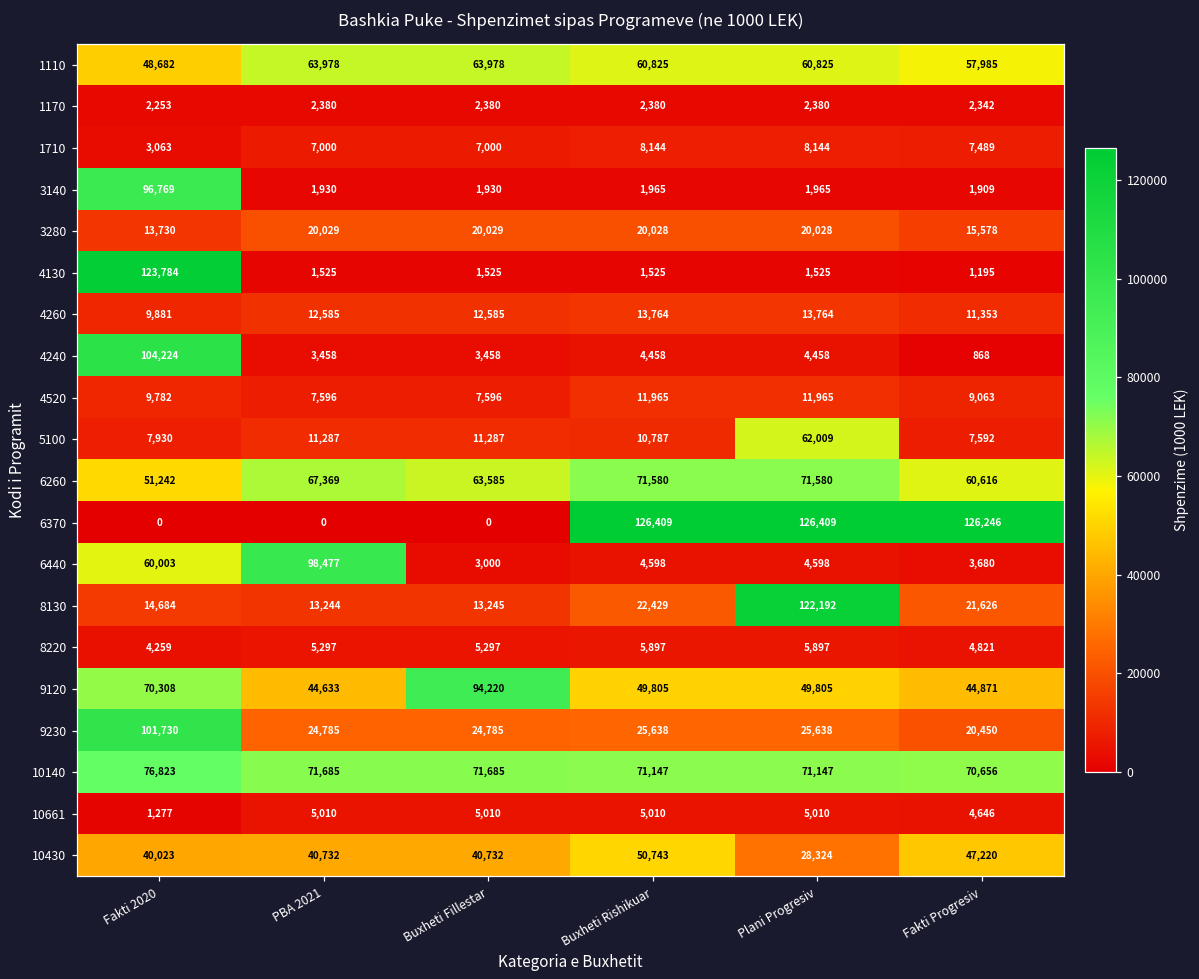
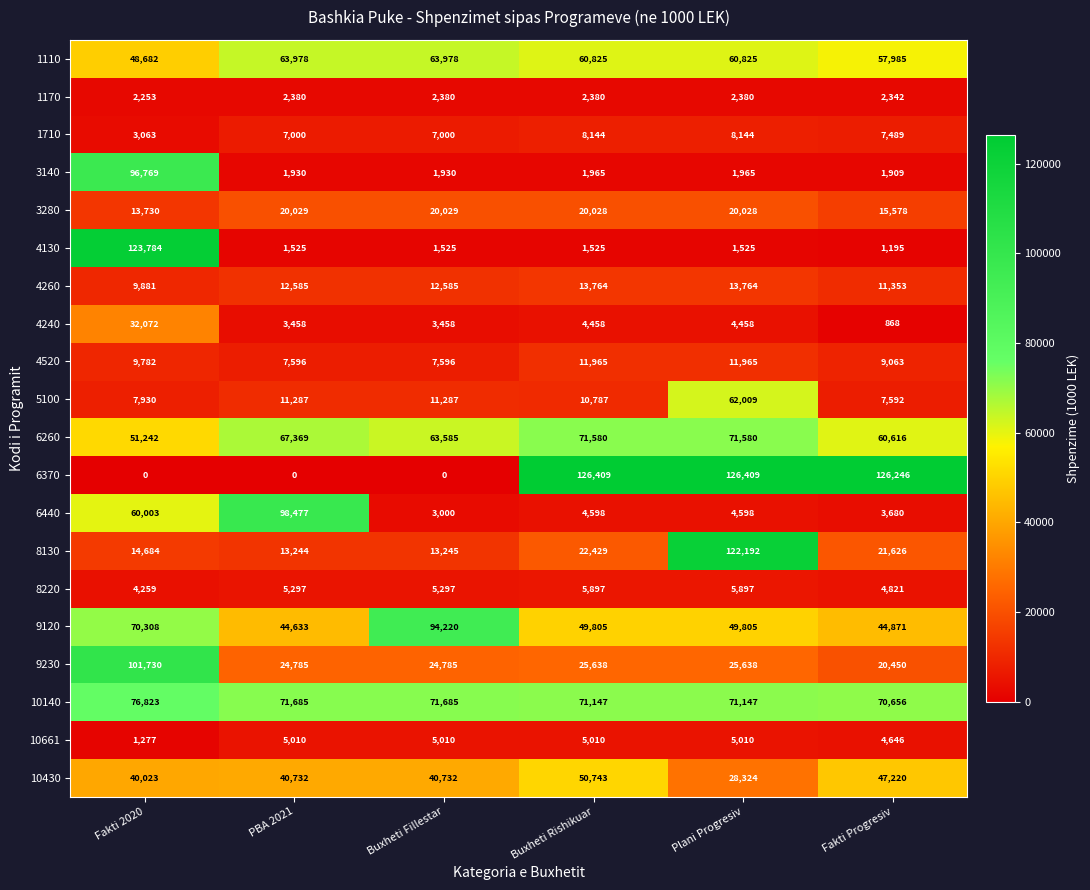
  {
    "1110": {
      "Fakti 2020": "48,682",
      "PBA 2021": "63,978",
      "Buxheti Fillestar": "63,978",
      "Buxheti Rishikuar": "60,825",
      "Plani Progresiv": "60,825",
      "Fakti Progresiv": "57,985"
    },
    "1170": {
      "Fakti 2020": "2,253",
      "PBA 2021": "2,380",
      "Buxheti Fillestar": "2,380",
      "Buxheti Rishikuar": "2,380",
      "Plani Progresiv": "2,380",
      "Fakti Progresiv": "2,342"
    },
    "1710": {
      "Fakti 2020": "3,063",
      "PBA 2021": "7,000",
      "Buxheti Fillestar": "7,000",
      "Buxheti Rishikuar": "8,144",
      "Plani Progresiv": "8,144",
      "Fakti Progresiv": "7,489"
    },
    "3140": {
      "Fakti 2020": "96,769",
      "PBA 2021": "1,930",
      "Buxheti Fillestar": "1,930",
      "Buxheti Rishikuar": "1,965",
      "Plani Progresiv": "1,965",
      "Fakti Progresiv": "1,909"
    },
    "3280": {
      "Fakti 2020": "13,730",
      "PBA 2021": "20,029",
      "Buxheti Fillestar": "20,029",
      "Buxheti Rishikuar": "20,028",
      "Plani Progresiv": "20,028",
      "Fakti Progresiv": "15,578"
    },
    "4130": {
      "Fakti 2020": "123,784",
      "PBA 2021": "1,525",
      "Buxheti Fillestar": "1,525",
      "Buxheti Rishikuar": "1,525",
      "Plani Progresiv": "1,525",
      "Fakti Progresiv": "1,195"
    },
    "4260": {
      "Fakti 2020": "9,881",
      "PBA 2021": "12,585",
      "Buxheti Fillestar": "12,585",
      "Buxheti Rishikuar": "13,764",
      "Plani Progresiv": "13,764",
      "Fakti Progresiv": "11,353"
    },
    "4240": {
-     "Fakti 2020": "104,224",
+     "Fakti 2020": "32,072",
      "PBA 2021": "3,458",
      "Buxheti Fillestar": "3,458",
      "Buxheti Rishikuar": "4,458",
      "Plani Progresiv": "4,458",
      "Fakti Progresiv": "868"
    },
    "4520": {
      "Fakti 2020": "9,782",
      "PBA 2021": "7,596",
      "Buxheti Fillestar": "7,596",
      "Buxheti Rishikuar": "11,965",
      "Plani Progresiv": "11,965",
      "Fakti Progresiv": "9,063"
    },
    "5100": {
      "Fakti 2020": "7,930",
      "PBA 2021": "11,287",
      "Buxheti Fillestar": "11,287",
      "Buxheti Rishikuar": "10,787",
      "Plani Progresiv": "62,009",
      "Fakti Progresiv": "7,592"
    },
    "6260": {
      "Fakti 2020": "51,242",
      "PBA 2021": "67,369",
      "Buxheti Fillestar": "63,585",
      "Buxheti Rishikuar": "71,580",
      "Plani Progresiv": "71,580",
      "Fakti Progresiv": "60,616"
    },
    "6370": {
      "Fakti 2020": "0",
      "PBA 2021": "0",
      "Buxheti Fillestar": "0",
      "Buxheti Rishikuar": "126,409",
      "Plani Progresiv": "126,409",
      "Fakti Progresiv": "126,246"
    },
    "6440": {
      "Fakti 2020": "60,003",
      "PBA 2021": "98,477",
      "Buxheti Fillestar": "3,000",
      "Buxheti Rishikuar": "4,598",
      "Plani Progresiv": "4,598",
      "Fakti Progresiv": "3,680"
    },
    "8130": {
      "Fakti 2020": "14,684",
      "PBA 2021": "13,244",
      "Buxheti Fillestar": "13,245",
      "Buxheti Rishikuar": "22,429",
      "Plani Progresiv": "122,192",
      "Fakti Progresiv": "21,626"
    },
    "8220": {
      "Fakti 2020": "4,259",
      "PBA 2021": "5,297",
      "Buxheti Fillestar": "5,297",
      "Buxheti Rishikuar": "5,897",
      "Plani Progresiv": "5,897",
      "Fakti Progresiv": "4,821"
    },
    "9120": {
      "Fakti 2020": "70,308",
      "PBA 2021": "44,633",
      "Buxheti Fillestar": "94,220",
      "Buxheti Rishikuar": "49,805",
      "Plani Progresiv": "49,805",
      "Fakti Progresiv": "44,871"
    },
    "9230": {
      "Fakti 2020": "101,730",
      "PBA 2021": "24,785",
      "Buxheti Fillestar": "24,785",
      "Buxheti Rishikuar": "25,638",
      "Plani Progresiv": "25,638",
      "Fakti Progresiv": "20,450"
    },
    "10140": {
      "Fakti 2020": "76,823",
      "PBA 2021": "71,685",
      "Buxheti Fillestar": "71,685",
      "Buxheti Rishikuar": "71,147",
      "Plani Progresiv": "71,147",
      "Fakti Progresiv": "70,656"
    },
    "10661": {
      "Fakti 2020": "1,277",
      "PBA 2021": "5,010",
      "Buxheti Fillestar": "5,010",
      "Buxheti Rishikuar": "5,010",
      "Plani Progresiv": "5,010",
      "Fakti Progresiv": "4,646"
    },
    "10430": {
      "Fakti 2020": "40,023",
      "PBA 2021": "40,732",
      "Buxheti Fillestar": "40,732",
      "Buxheti Rishikuar": "50,743",
      "Plani Progresiv": "28,324",
      "Fakti Progresiv": "47,220"
    }
  }
